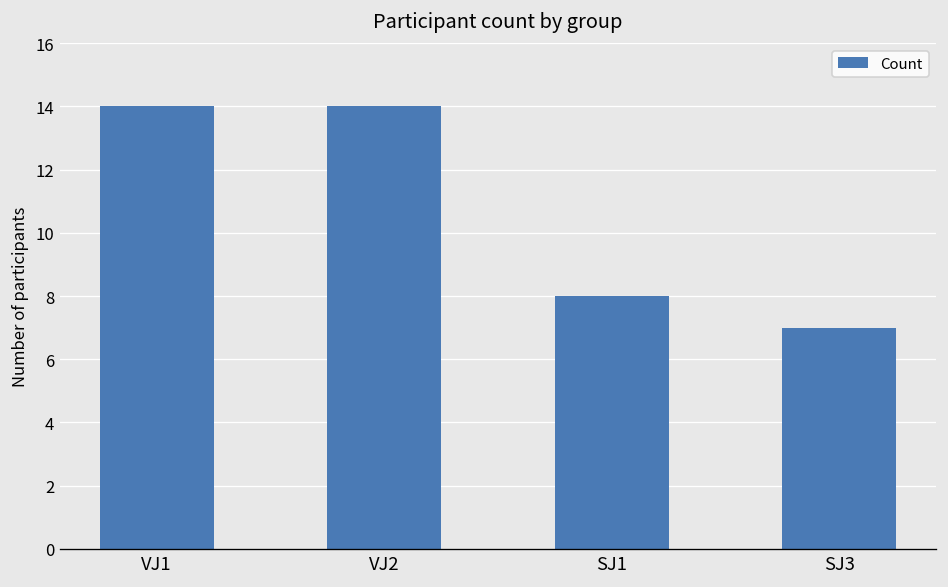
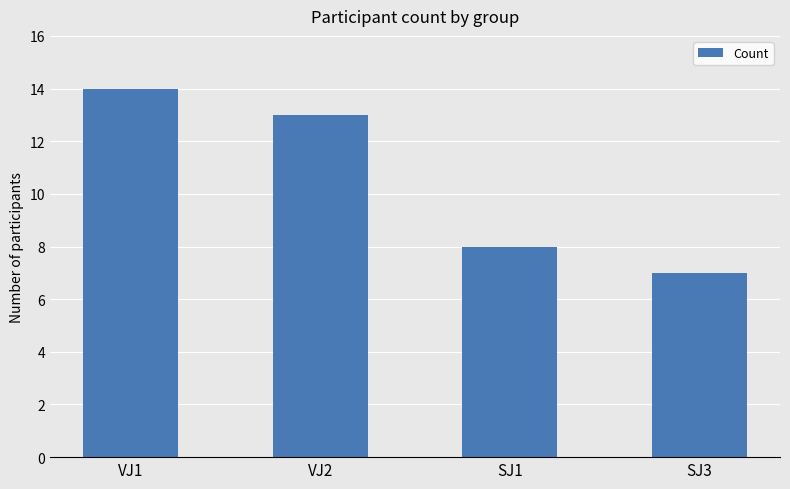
  {
    "VJ1": 14,
-   "VJ2": 14,
+   "VJ2": 13,
    "SJ1": 8,
    "SJ3": 7
  }
